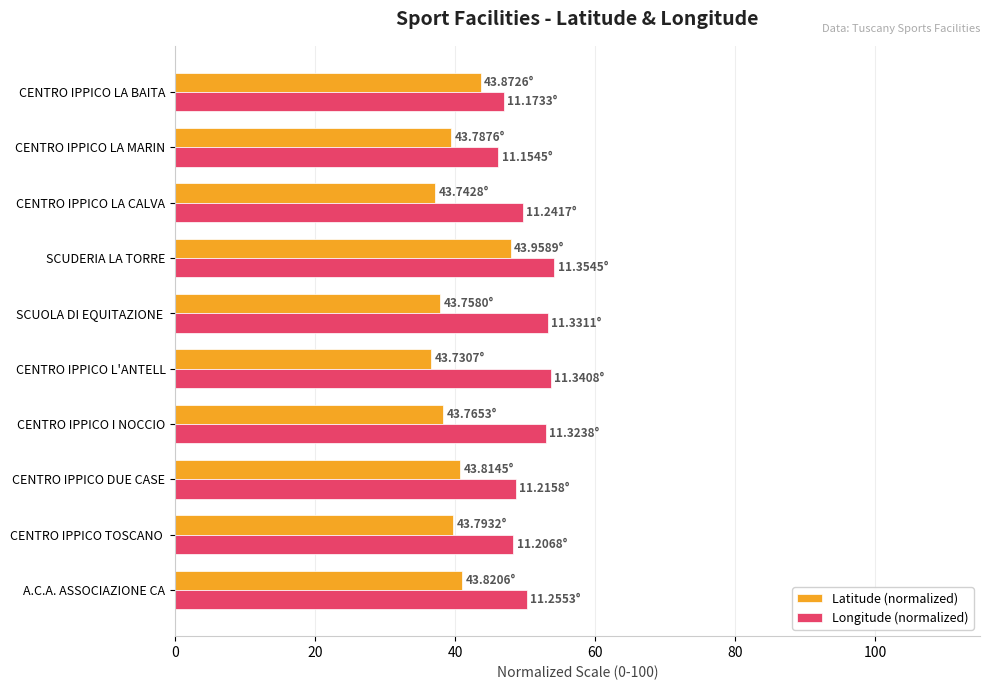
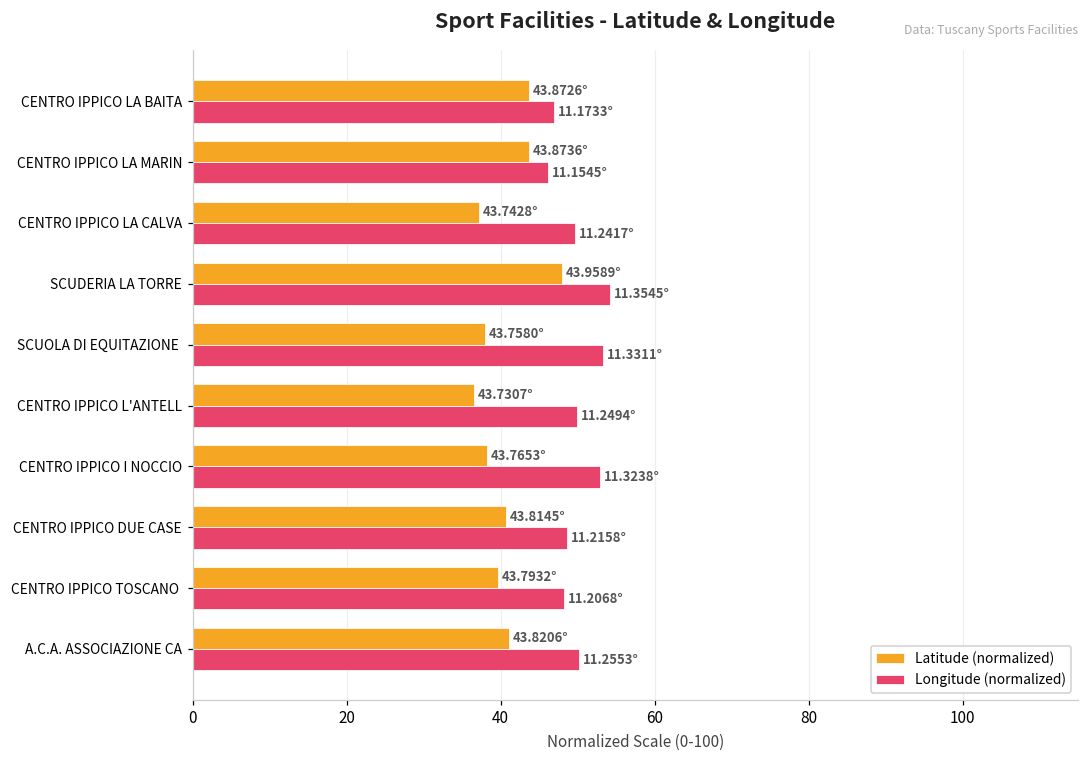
  {
    "Latitude (normalized)": {
-     "CENTRO IPPICO LA MARIN": "43.7876°"
+     "CENTRO IPPICO LA MARIN": "43.8736°"
    },
    "Longitude (normalized)": {
-     "CENTRO IPPICO L'ANTELL": "11.3408°"
+     "CENTRO IPPICO L'ANTELL": "11.2494°"
    }
  }
